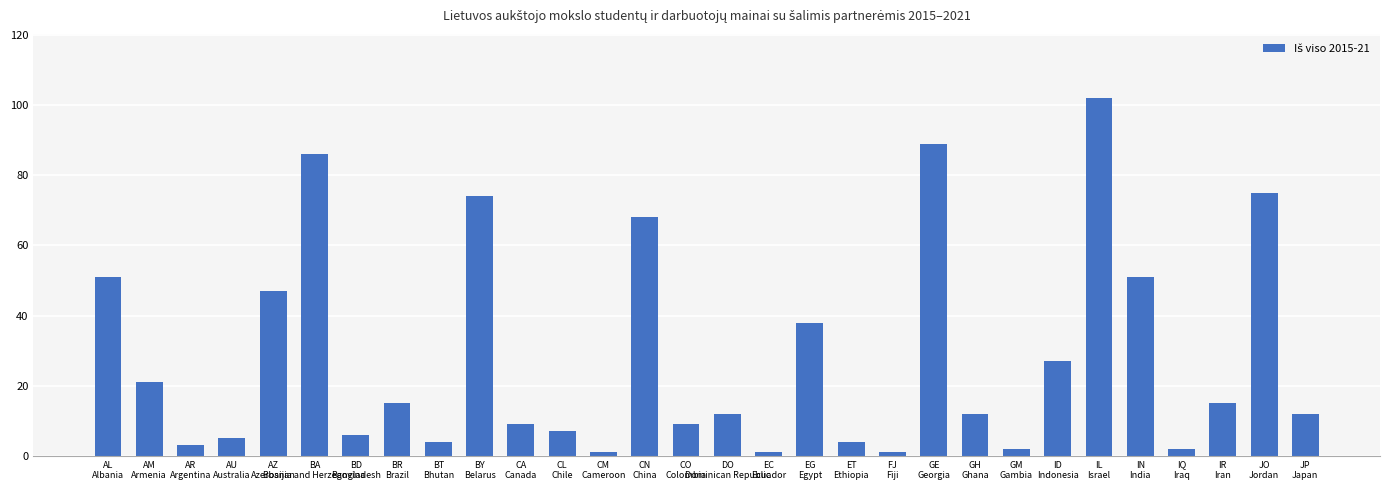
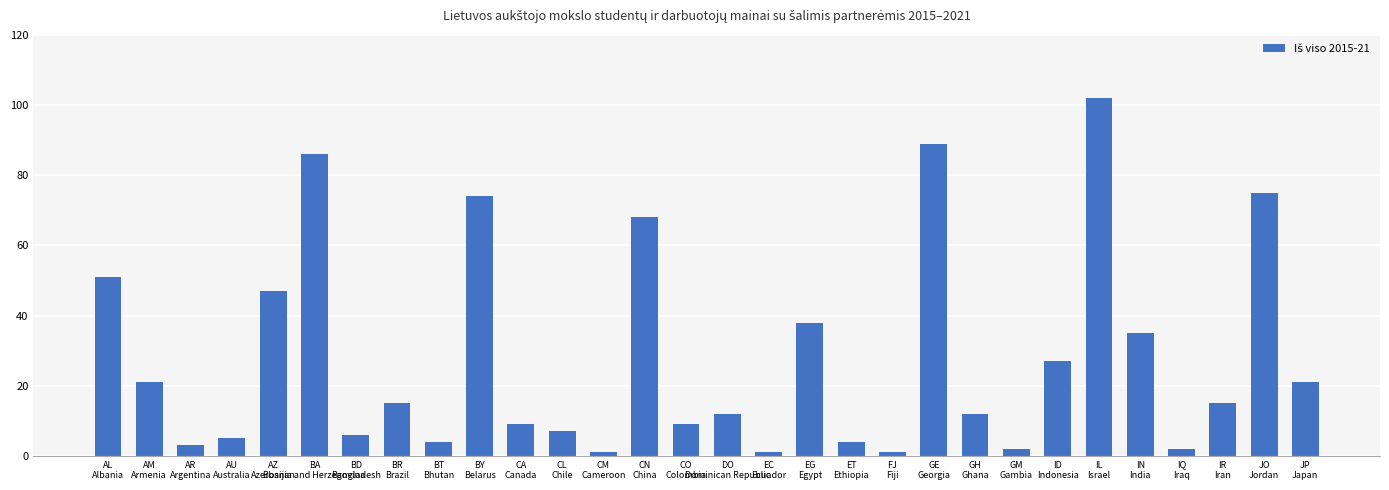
  {
    "AL Albania": 51,
    "AM Armenia": 21,
    "AR Argentina": 3,
    "AU Australia": 5,
    "BR Brazil": 15,
    "BT Bhutan": 4,
    "BY Belarus": 74,
    "CA Canada": 9,
    "CL Chile": 7,
    "CM Cameroon": 1,
    "CN China": 68,
    "EG Egypt": 38,
    "ET Ethiopia": 4,
    "FJ Fiji": 1,
    "GE Georgia": 89,
    "GH Ghana": 12,
    "GM Gambia": 2,
    "ID Indonesia": 27,
    "IL Israel": 102,
-   "IN India": 51,
+   "IN India": 35,
    "IQ Iraq": 2,
    "IR Iran": 15,
    "JO Jordan": 75,
-   "JP Japan": 12
+   "JP Japan": 21
  }
